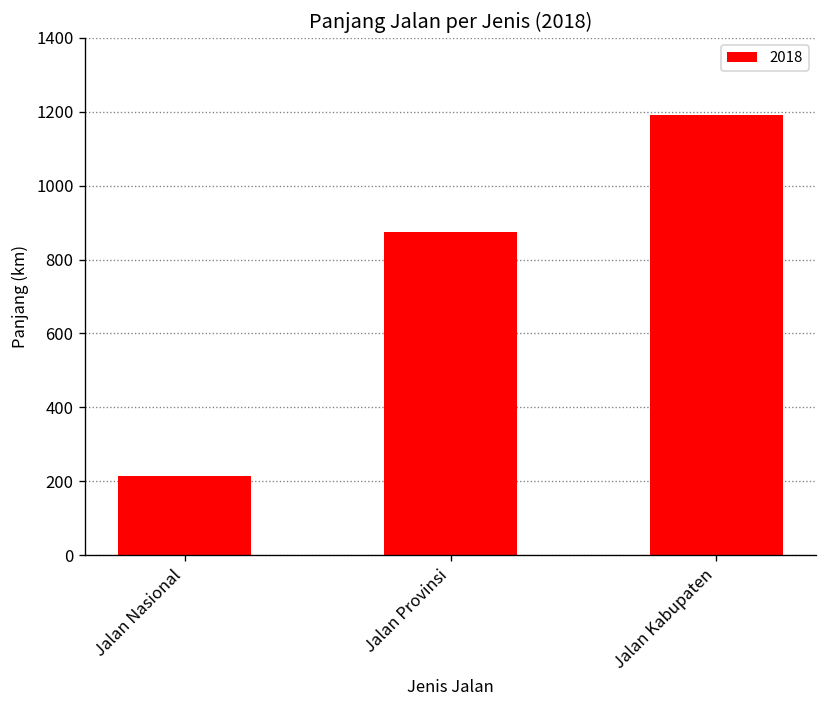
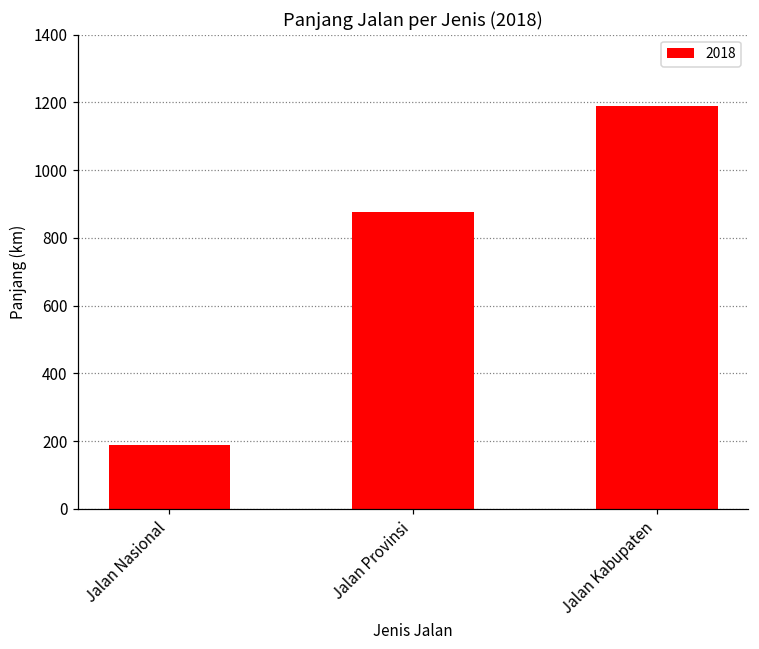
  {
-   "Jalan Nasional": 210,
+   "Jalan Nasional": 190,
    "Jalan Provinsi": 880,
    "Jalan Kabupaten": 1190
  }
